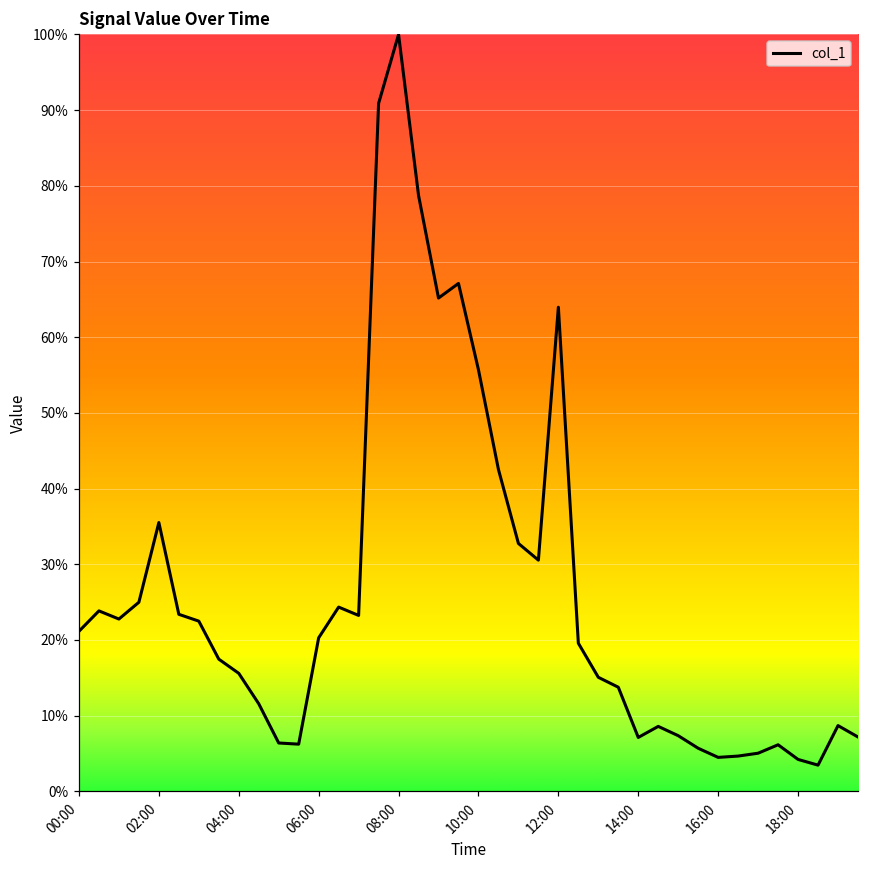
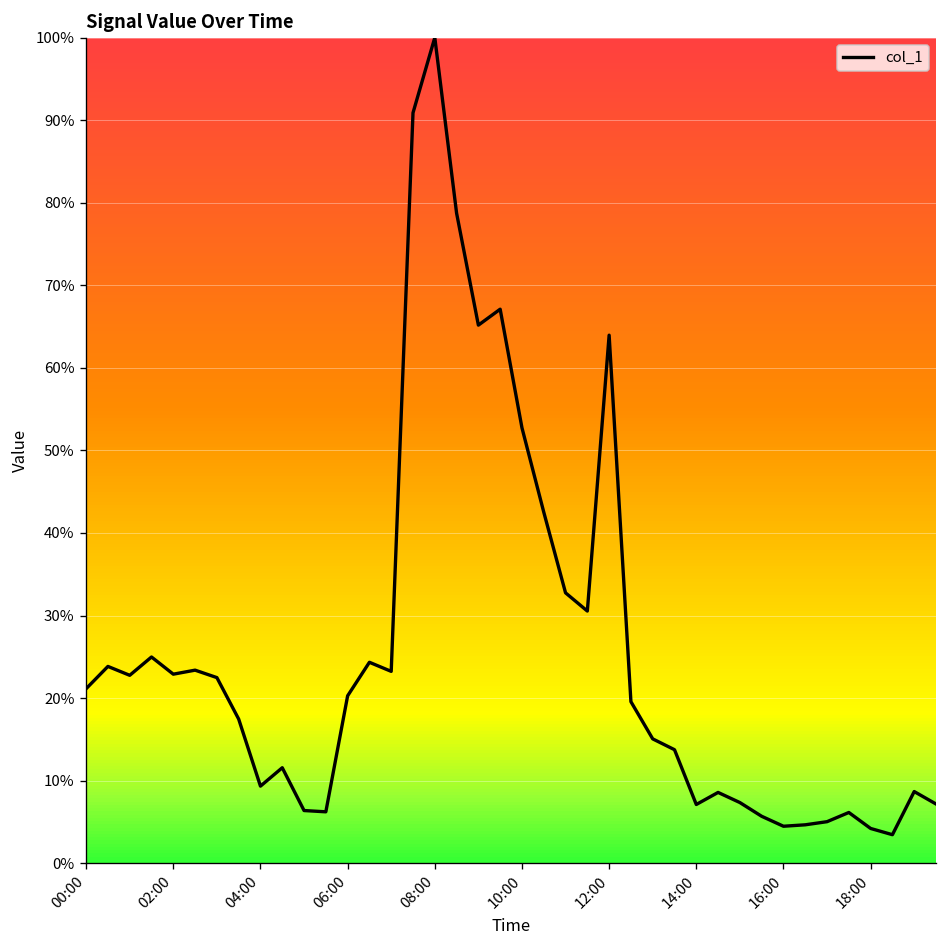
  {
    "00:00": "21%",
-   "02:00": "36%",
-   "04:00": "16%",
+   "02:00": "23%",
+   "04:00": "9%",
    "06:00": "20%",
    "08:00": "100%",
-   "10:00": "56%",
+   "10:00": "53%",
    "12:00": "64%",
    "14:00": "7%",
    "16:00": "4%",
    "18:00": "4%"
  }
